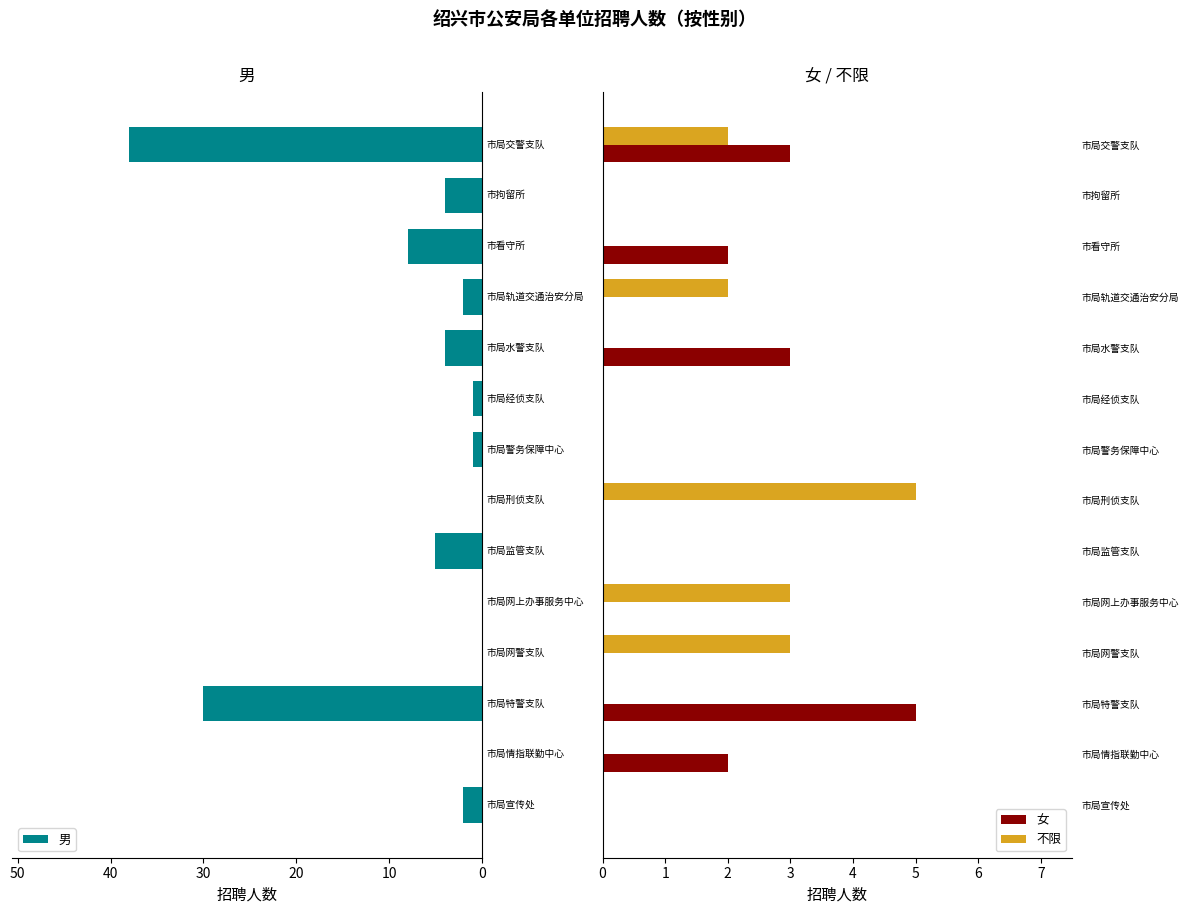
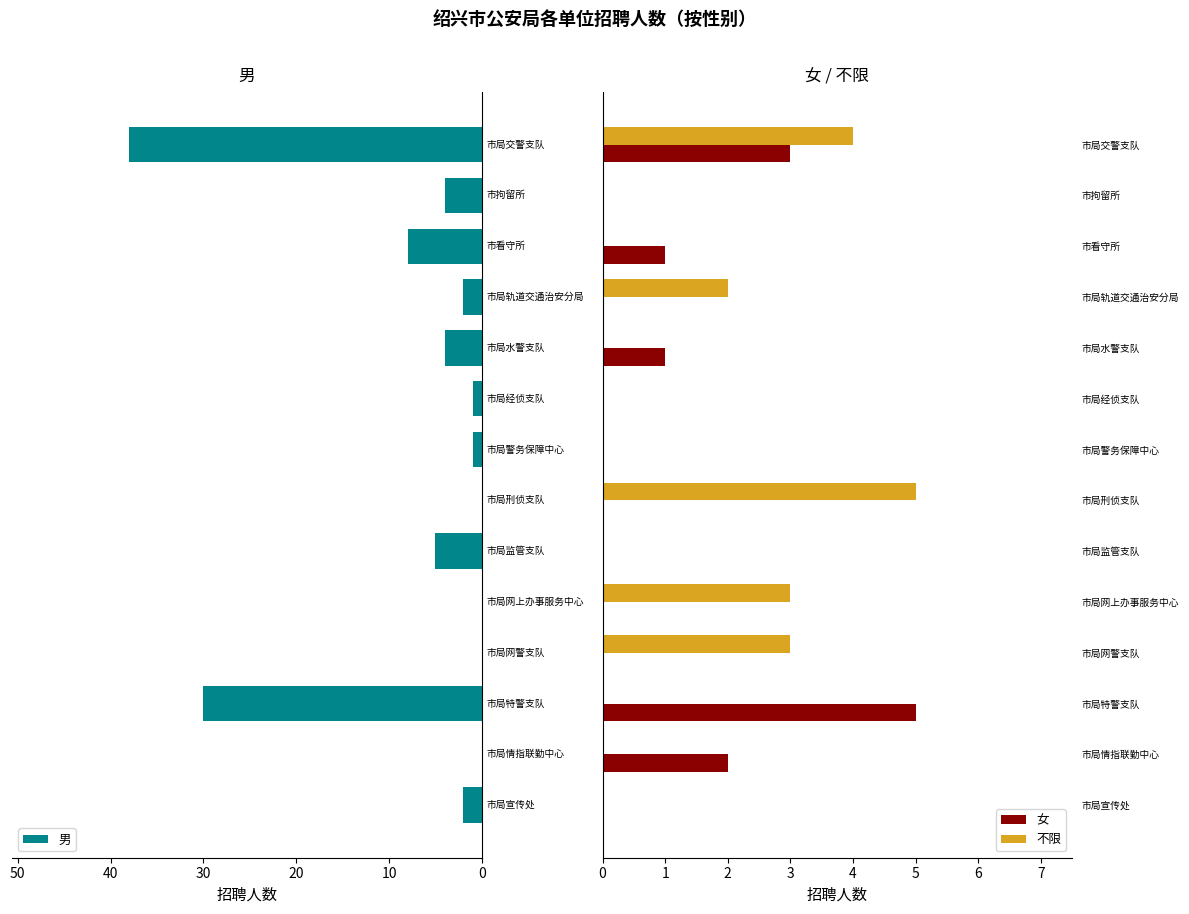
  {
    "女 / 不限": {
      "女": {
        "市局交警支队": 3,
        "市拘留所": 0,
-       "市看守所": 2,
+       "市看守所": 1,
        "市局轨道交通治安分局": 0,
-       "市局水警支队": 3,
+       "市局水警支队": 1,
        "市局经侦支队": 0,
        "市局警务保障中心": 0,
        "市局刑侦支队": 0,
        "市局监管支队": 0,
        "市局网上办事服务中心": 0,
        "市局网警支队": 0,
        "市局特警支队": 5,
        "市局情指联勤中心": 2,
        "市局宣传处": 0
      },
      "不限": {
-       "市局交警支队": 2,
+       "市局交警支队": 4,
        "市拘留所": 0,
        "市看守所": 0,
        "市局轨道交通治安分局": 2,
        "市局水警支队": 0,
        "市局经侦支队": 0,
        "市局警务保障中心": 0,
        "市局刑侦支队": 5,
        "市局监管支队": 0,
        "市局网上办事服务中心": 3,
        "市局网警支队": 3,
        "市局特警支队": 0,
        "市局情指联勤中心": 0,
        "市局宣传处": 0
      }
    }
  }
